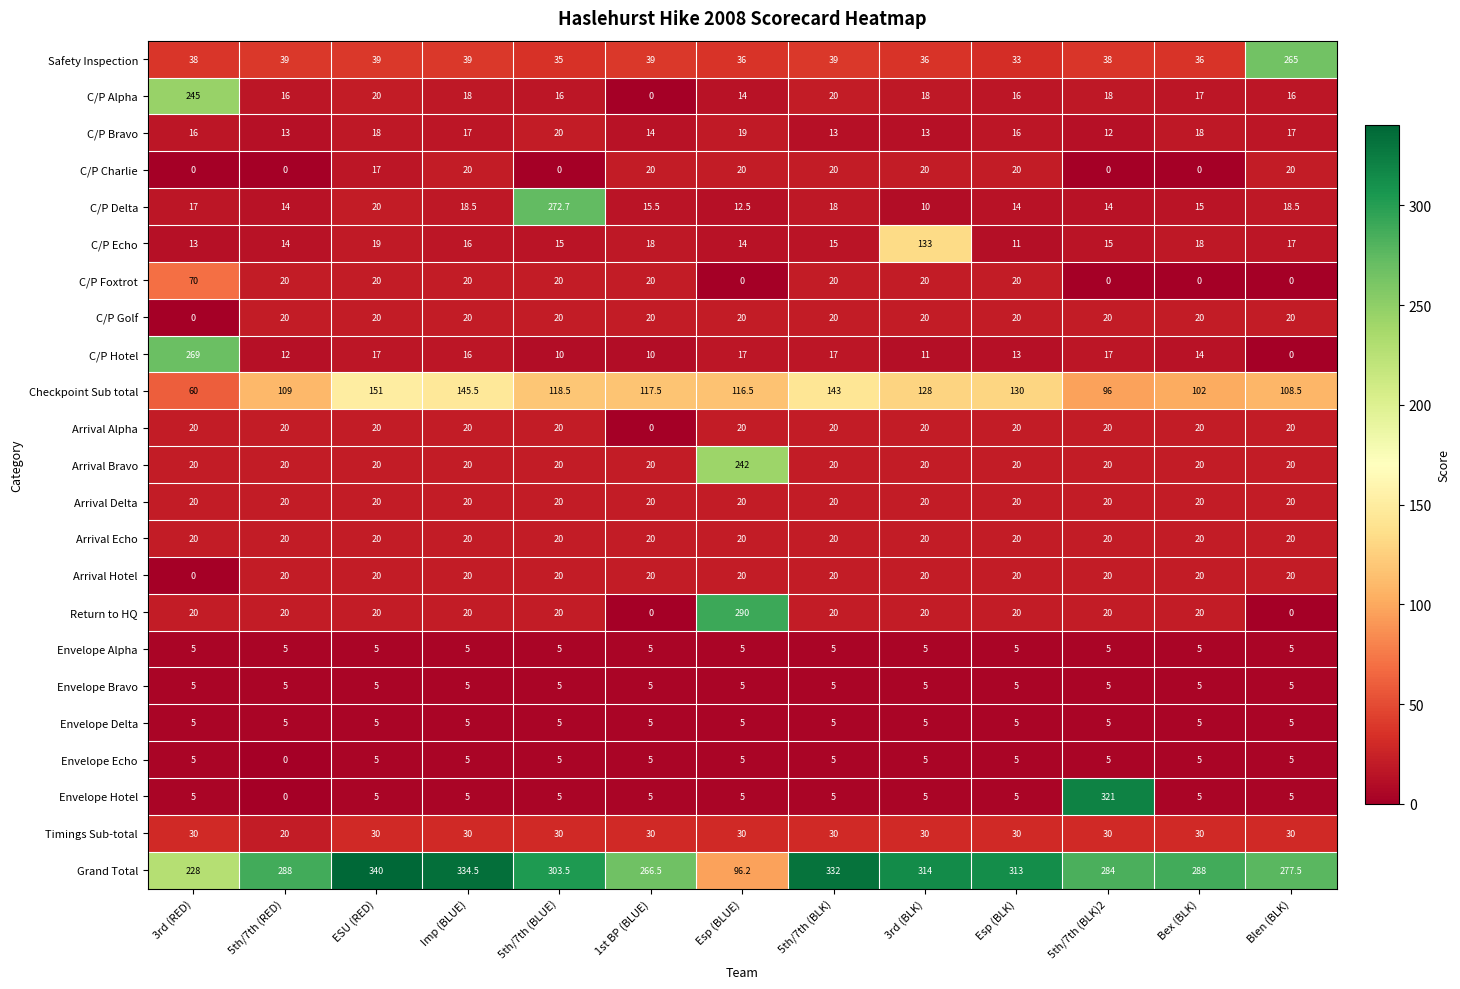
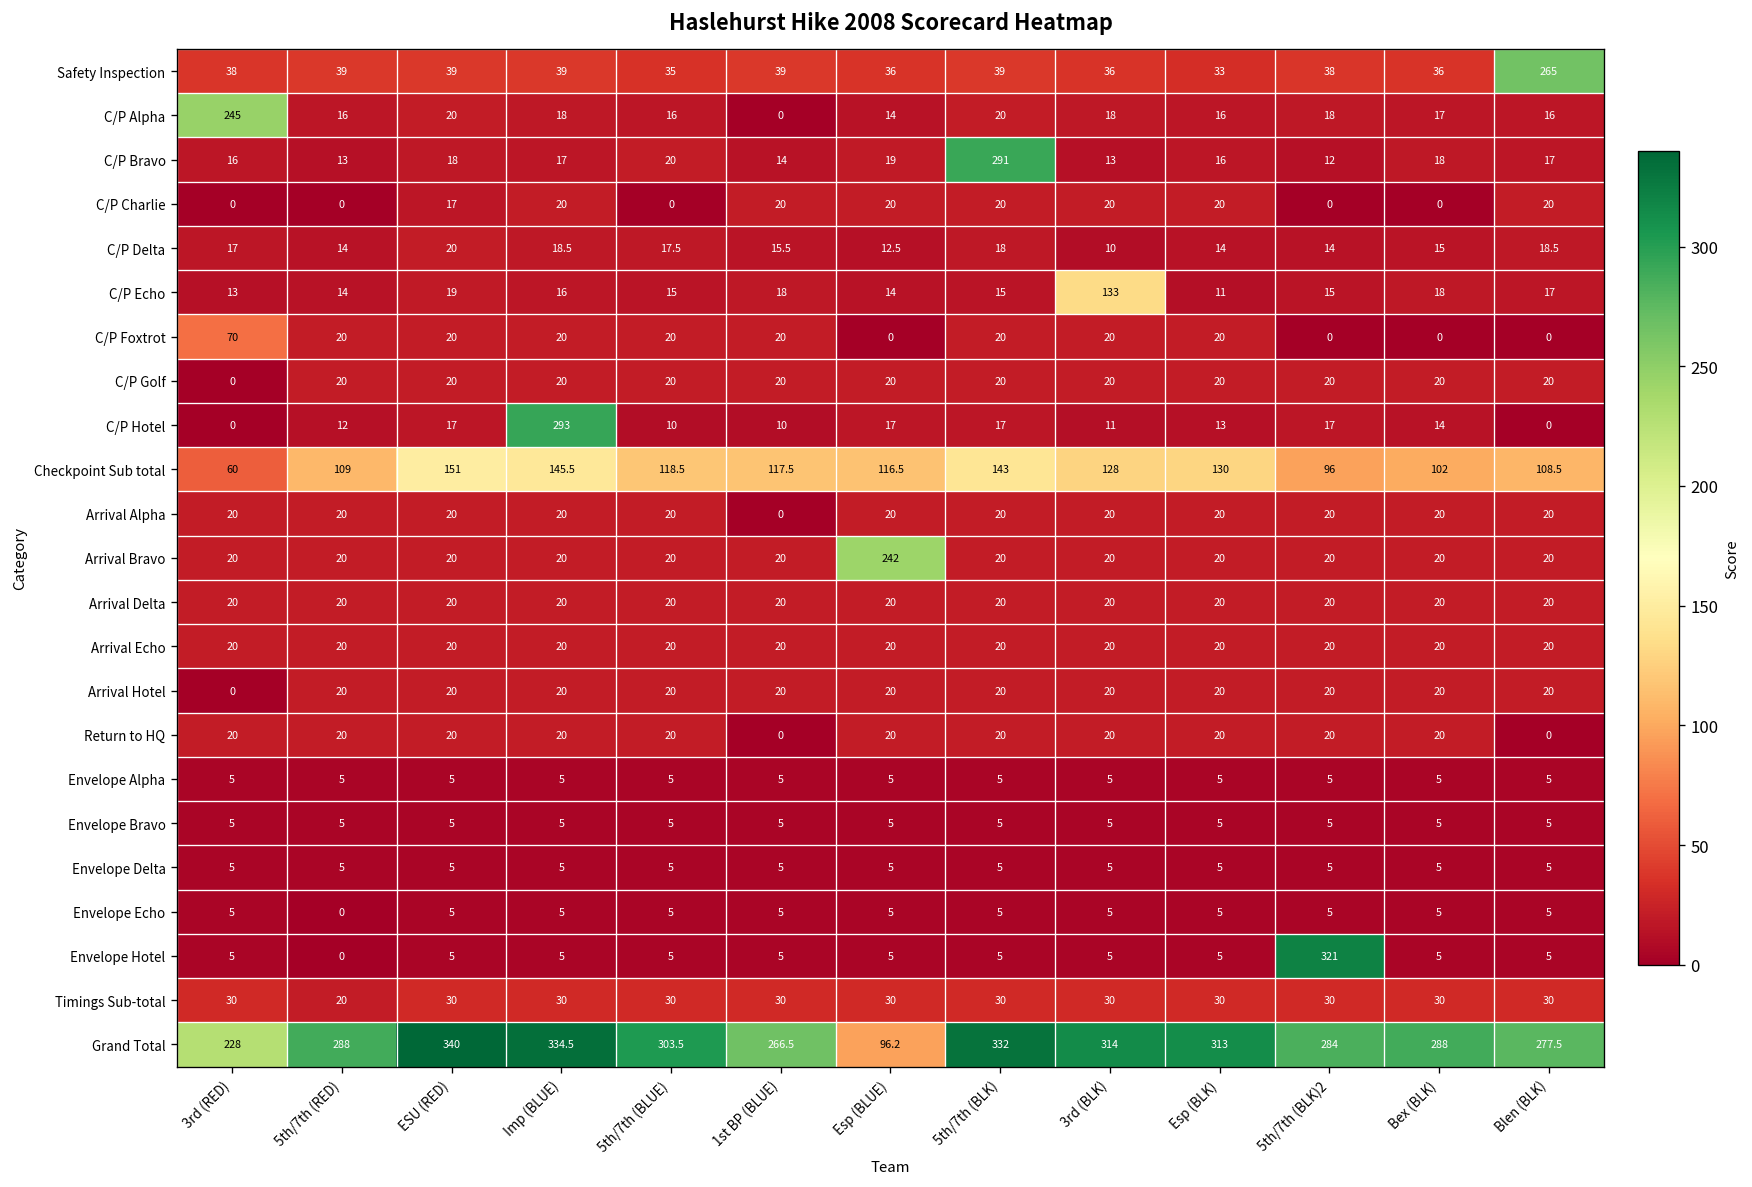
  {
    "C/P Bravo": {
      "3rd (RED)": 16,
      "5th/7th (RED)": 13,
      "ESU (RED)": 18,
      "Imp (BLUE)": 17,
      "5th/7th (BLUE)": 20,
      "1st BP (BLUE)": 14,
      "Esp (BLUE)": 19,
-     "5th/7th (BLK)": 13,
+     "5th/7th (BLK)": 291,
      "3rd (BLK)": 13,
      "Esp (BLK)": 16,
      "5th/7th (BLK)2": 12,
      "Bex (BLK)": 18,
      "Blen (BLK)": 17
    },
    "C/P Delta": {
      "3rd (RED)": 17,
      "5th/7th (RED)": 14,
      "ESU (RED)": 20,
      "Imp (BLUE)": 18.5,
-     "5th/7th (BLUE)": 272.7,
+     "5th/7th (BLUE)": 17.5,
      "1st BP (BLUE)": 15.5,
      "Esp (BLUE)": 12.5,
      "5th/7th (BLK)": 18,
      "3rd (BLK)": 10,
      "Esp (BLK)": 14,
      "5th/7th (BLK)2": 14,
      "Bex (BLK)": 15,
      "Blen (BLK)": 18.5
    },
    "C/P Hotel": {
-     "3rd (RED)": 269,
+     "3rd (RED)": 0,
      "5th/7th (RED)": 12,
      "ESU (RED)": 17,
-     "Imp (BLUE)": 16,
+     "Imp (BLUE)": 293,
      "5th/7th (BLUE)": 10,
      "1st BP (BLUE)": 10,
      "Esp (BLUE)": 17,
      "5th/7th (BLK)": 17,
      "3rd (BLK)": 11,
      "Esp (BLK)": 13,
      "5th/7th (BLK)2": 17,
      "Bex (BLK)": 14,
      "Blen (BLK)": 0
    },
    "Return to HQ": {
      "3rd (RED)": 20,
      "5th/7th (RED)": 20,
      "ESU (RED)": 20,
      "Imp (BLUE)": 20,
      "5th/7th (BLUE)": 20,
      "1st BP (BLUE)": 0,
-     "Esp (BLUE)": 290,
+     "Esp (BLUE)": 20,
      "5th/7th (BLK)": 20,
      "3rd (BLK)": 20,
      "Esp (BLK)": 20,
      "5th/7th (BLK)2": 20,
      "Bex (BLK)": 20,
      "Blen (BLK)": 0
    }
  }
